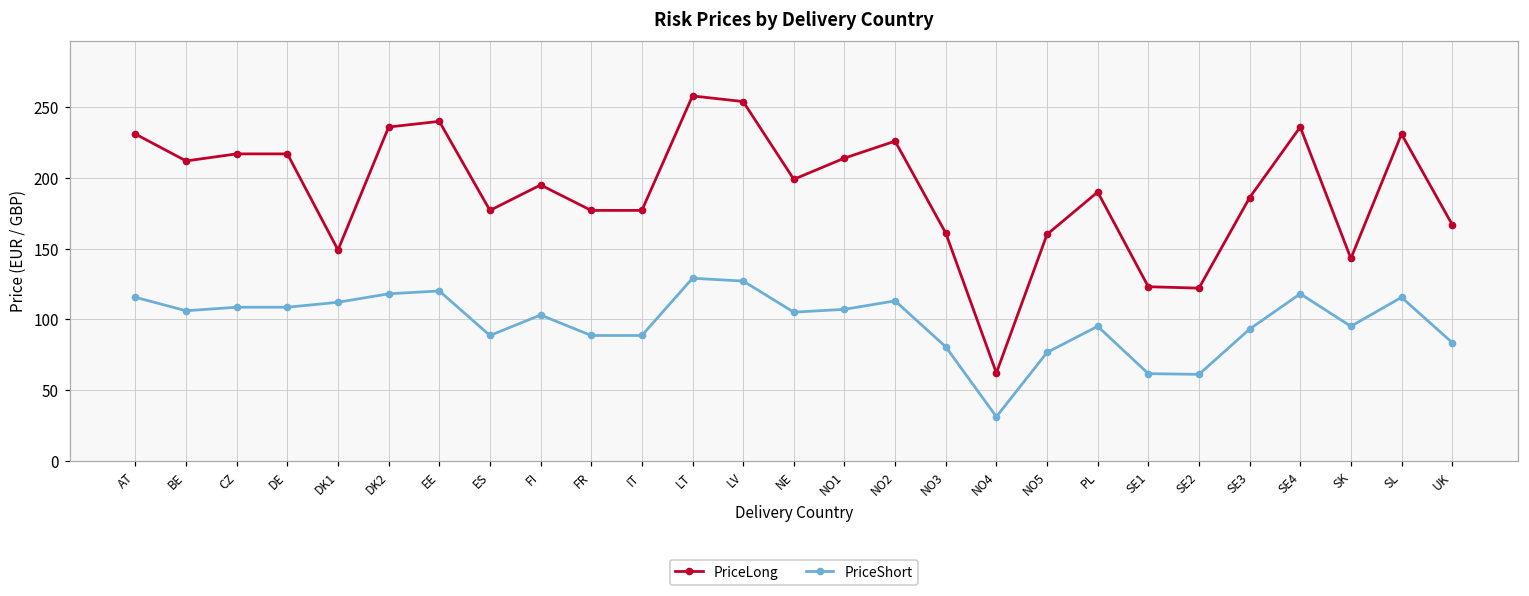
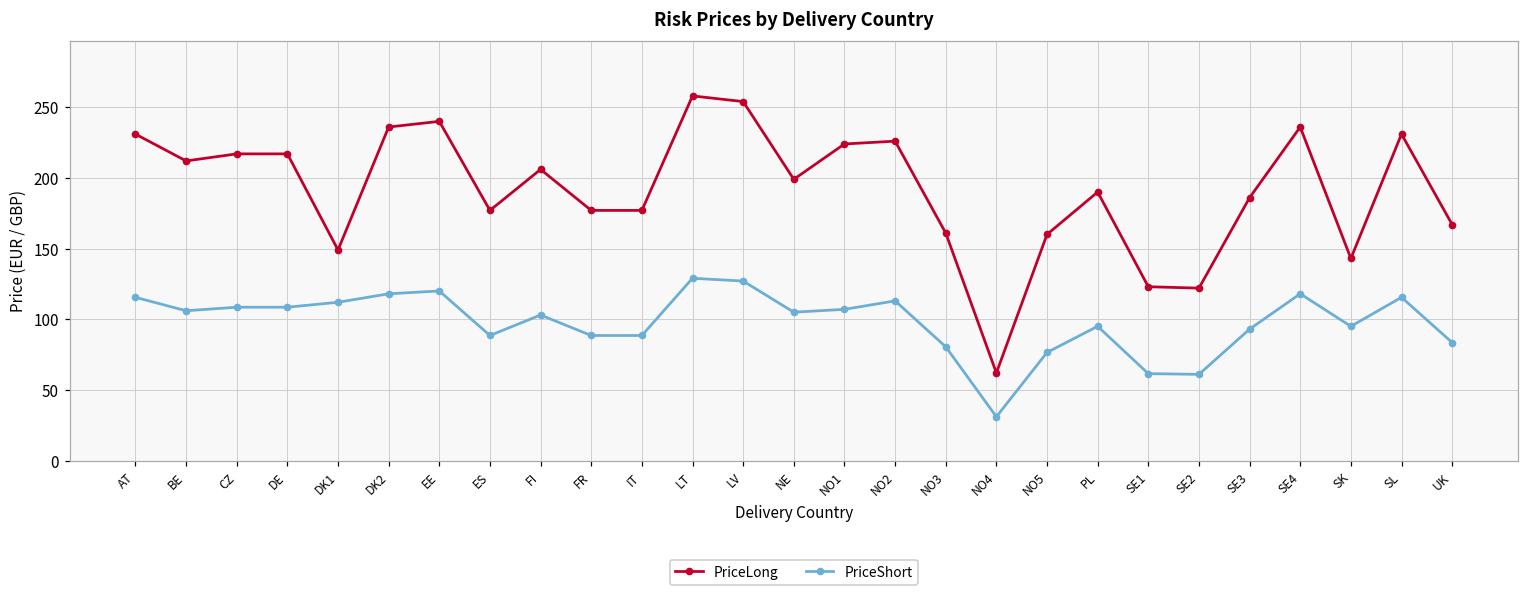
  {
    "PriceLong": {
      "AT": 231,
      "BE": 212,
      "CZ": 217,
      "DE": 217,
      "DK1": 149,
      "DK2": 236,
      "EE": 240,
      "ES": 177,
-     "FI": 195,
+     "FI": 206,
      "FR": 177,
      "IT": 177,
      "LT": 258,
      "LV": 254,
      "NE": 199,
-     "NO1": 214,
+     "NO1": 224,
      "NO2": 226,
      "NO3": 161,
      "NO4": 62,
      "NO5": 160,
      "PL": 190,
      "SE1": 123,
      "SE2": 122,
      "SE3": 186,
      "SE4": 236,
      "SK": 143,
      "SL": 231,
      "UK": 167
    },
    "PriceShort": {
      "AT": 116,
      "BE": 106,
      "CZ": 109,
      "DE": 109,
      "DK1": 112,
      "DK2": 118,
      "EE": 120,
      "ES": 89,
      "FI": 103,
      "FR": 89,
      "IT": 89,
      "LT": 129,
      "LV": 127,
      "NE": 105,
      "NO1": 107,
      "NO2": 113,
      "NO3": 81,
      "NO4": 31,
      "NO5": 77,
      "PL": 95,
      "SE1": 62,
      "SE2": 61,
      "SE3": 93,
      "SE4": 118,
      "SK": 95,
      "SL": 116,
      "UK": 84
    }
  }
